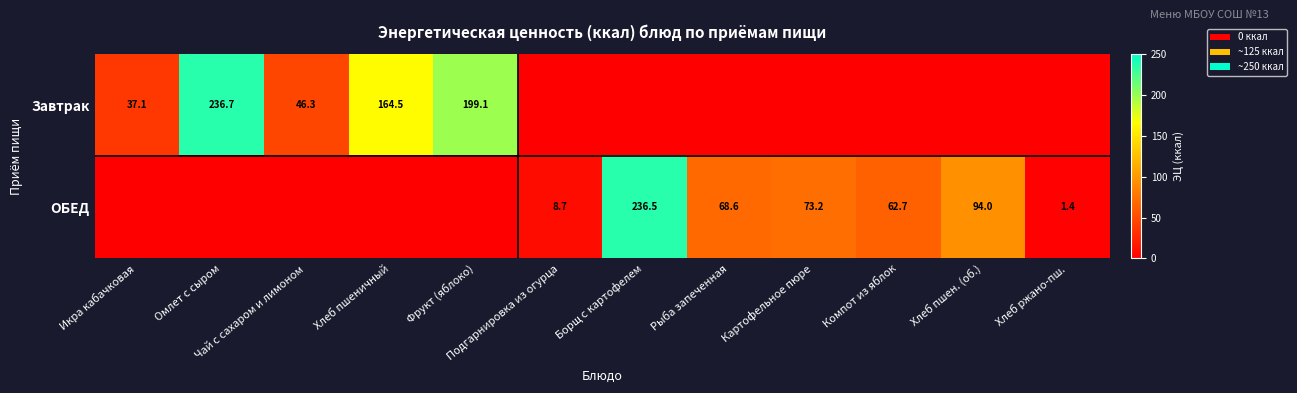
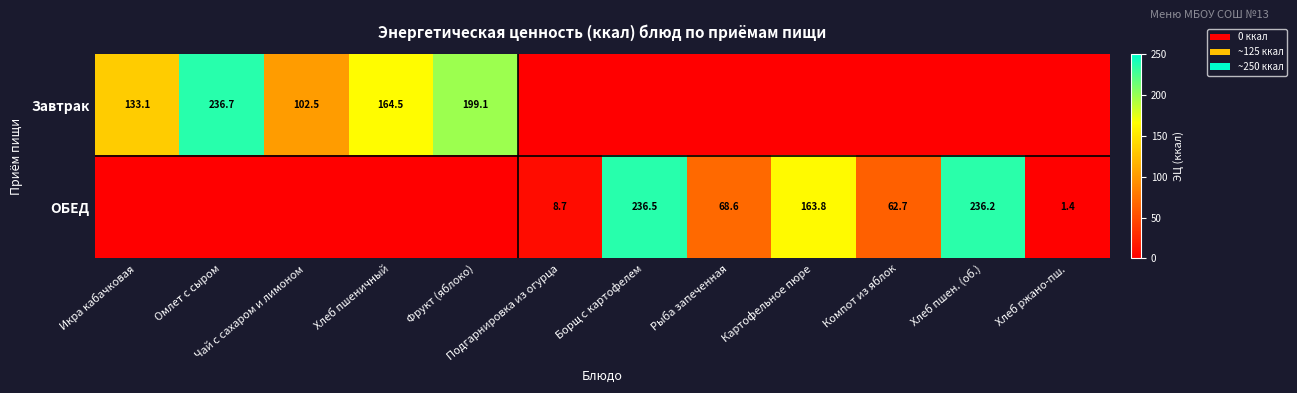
  {
    "Завтрак": {
-     "Икра кабачковая": 37.1,
+     "Икра кабачковая": 133.1,
      "Омлет с сыром": 236.7,
-     "Чай с сахаром и лимоном": 46.3,
+     "Чай с сахаром и лимоном": 102.5,
      "Хлеб пшеничный": 164.5,
      "Фрукт (яблоко)": 199.1
    },
    "ОБЕД": {
      "Подгарнировка из огурца": 8.7,
      "Борщ с картофелем": 236.5,
      "Рыба запеченная": 68.6,
-     "Картофельное пюре": 73.2,
+     "Картофельное пюре": 163.8,
      "Компот из яблок": 62.7,
-     "Хлеб пшен. (об.)": 94.0,
+     "Хлеб пшен. (об.)": 236.2,
      "Хлеб ржано-пш.": 1.4
    }
  }
